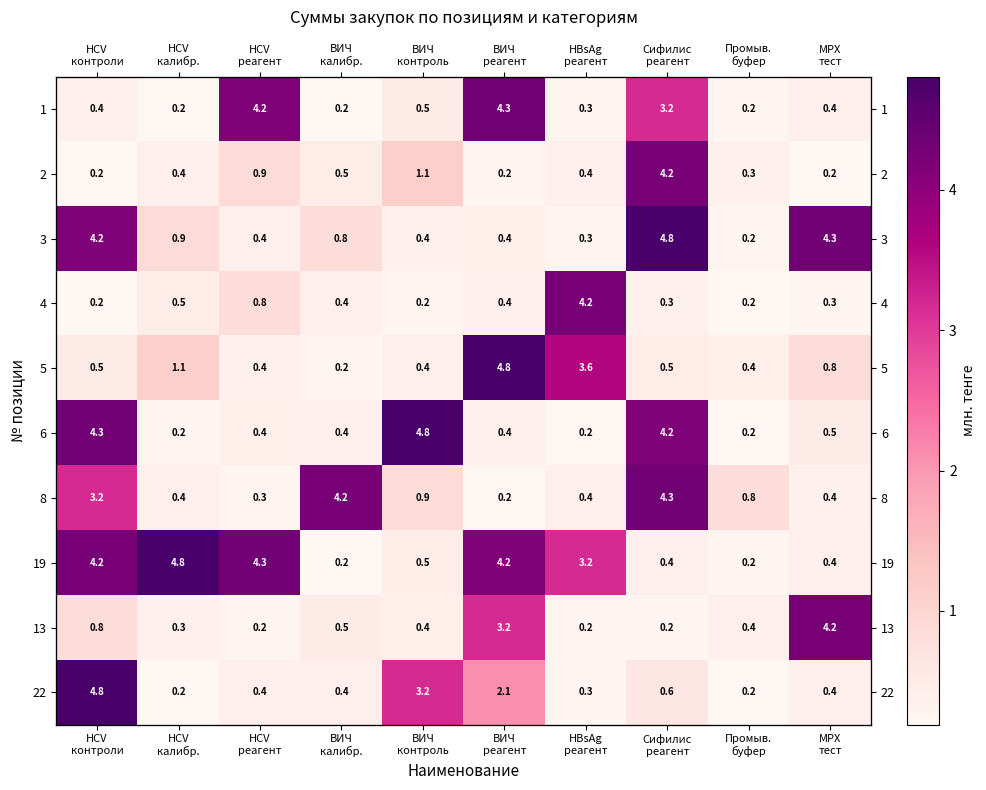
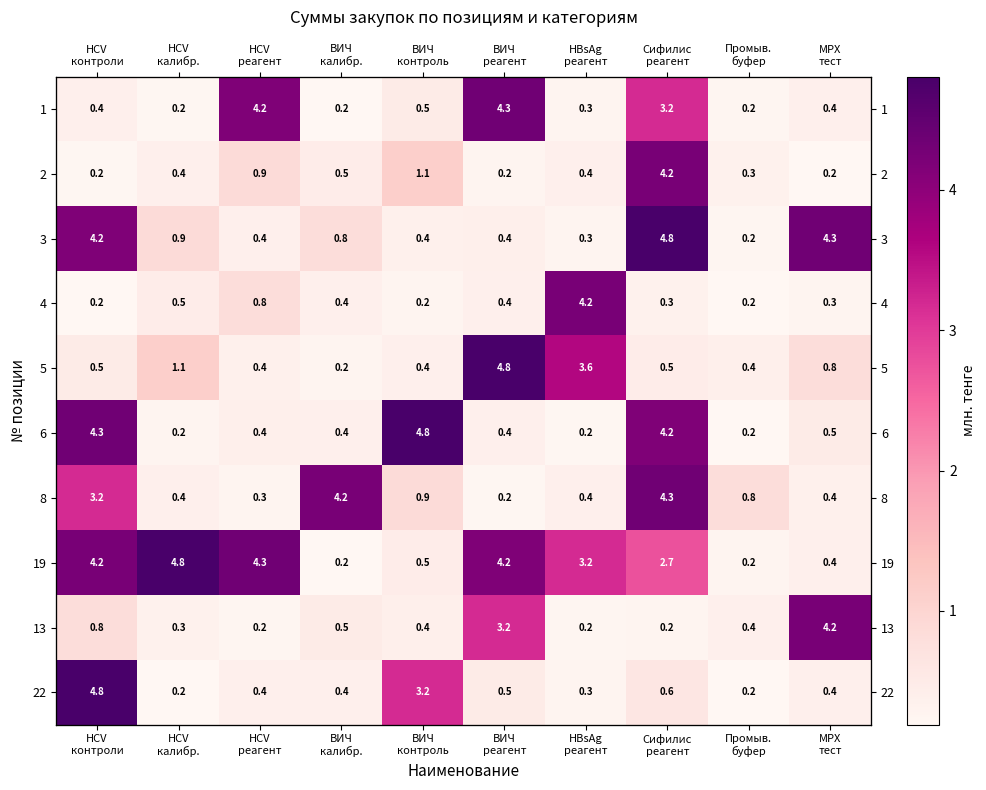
  {
    "1": {
      "HCV контроли": 0.4,
      "HCV калибр.": 0.2,
      "HCV реагент": 4.2,
      "ВИЧ калибр.": 0.2,
      "ВИЧ контроль": 0.5,
      "ВИЧ реагент": 4.3,
      "HBsAg реагент": 0.3,
      "Сифилис реагент": 3.2,
      "Промыв. буфер": 0.2,
      "MPX тест": 0.4
    },
    "2": {
      "HCV контроли": 0.2,
      "HCV калибр.": 0.4,
      "HCV реагент": 0.9,
      "ВИЧ калибр.": 0.5,
      "ВИЧ контроль": 1.1,
      "ВИЧ реагент": 0.2,
      "HBsAg реагент": 0.4,
      "Сифилис реагент": 4.2,
      "Промыв. буфер": 0.3,
      "MPX тест": 0.2
    },
    "3": {
      "HCV контроли": 4.2,
      "HCV калибр.": 0.9,
      "HCV реагент": 0.4,
      "ВИЧ калибр.": 0.8,
      "ВИЧ контроль": 0.4,
      "ВИЧ реагент": 0.4,
      "HBsAg реагент": 0.3,
      "Сифилис реагент": 4.8,
      "Промыв. буфер": 0.2,
      "MPX тест": 4.3
    },
    "4": {
      "HCV контроли": 0.2,
      "HCV калибр.": 0.5,
      "HCV реагент": 0.8,
      "ВИЧ калибр.": 0.4,
      "ВИЧ контроль": 0.2,
      "ВИЧ реагент": 0.4,
      "HBsAg реагент": 4.2,
      "Сифилис реагент": 0.3,
      "Промыв. буфер": 0.2,
      "MPX тест": 0.3
    },
    "5": {
      "HCV контроли": 0.5,
      "HCV калибр.": 1.1,
      "HCV реагент": 0.4,
      "ВИЧ калибр.": 0.2,
      "ВИЧ контроль": 0.4,
      "ВИЧ реагент": 4.8,
      "HBsAg реагент": 3.6,
      "Сифилис реагент": 0.5,
      "Промыв. буфер": 0.4,
      "MPX тест": 0.8
    },
    "6": {
      "HCV контроли": 4.3,
      "HCV калибр.": 0.2,
      "HCV реагент": 0.4,
      "ВИЧ калибр.": 0.4,
      "ВИЧ контроль": 4.8,
      "ВИЧ реагент": 0.4,
      "HBsAg реагент": 0.2,
      "Сифилис реагент": 4.2,
      "Промыв. буфер": 0.2,
      "MPX тест": 0.5
    },
    "8": {
      "HCV контроли": 3.2,
      "HCV калибр.": 0.4,
      "HCV реагент": 0.3,
      "ВИЧ калибр.": 4.2,
      "ВИЧ контроль": 0.9,
      "ВИЧ реагент": 0.2,
      "HBsAg реагент": 0.4,
      "Сифилис реагент": 4.3,
      "Промыв. буфер": 0.8,
      "MPX тест": 0.4
    },
    "19": {
      "HCV контроли": 4.2,
      "HCV калибр.": 4.8,
      "HCV реагент": 4.3,
      "ВИЧ калибр.": 0.2,
      "ВИЧ контроль": 0.5,
      "ВИЧ реагент": 4.2,
      "HBsAg реагент": 3.2,
-     "Сифилис реагент": 0.4,
+     "Сифилис реагент": 2.7,
      "Промыв. буфер": 0.2,
      "MPX тест": 0.4
    },
    "13": {
      "HCV контроли": 0.8,
      "HCV калибр.": 0.3,
      "HCV реагент": 0.2,
      "ВИЧ калибр.": 0.5,
      "ВИЧ контроль": 0.4,
      "ВИЧ реагент": 3.2,
      "HBsAg реагент": 0.2,
      "Сифилис реагент": 0.2,
      "Промыв. буфер": 0.4,
      "MPX тест": 4.2
    },
    "22": {
      "HCV контроли": 4.8,
      "HCV калибр.": 0.2,
      "HCV реагент": 0.4,
      "ВИЧ калибр.": 0.4,
      "ВИЧ контроль": 3.2,
-     "ВИЧ реагент": 2.1,
+     "ВИЧ реагент": 0.5,
      "HBsAg реагент": 0.3,
      "Сифилис реагент": 0.6,
      "Промыв. буфер": 0.2,
      "MPX тест": 0.4
    }
  }
